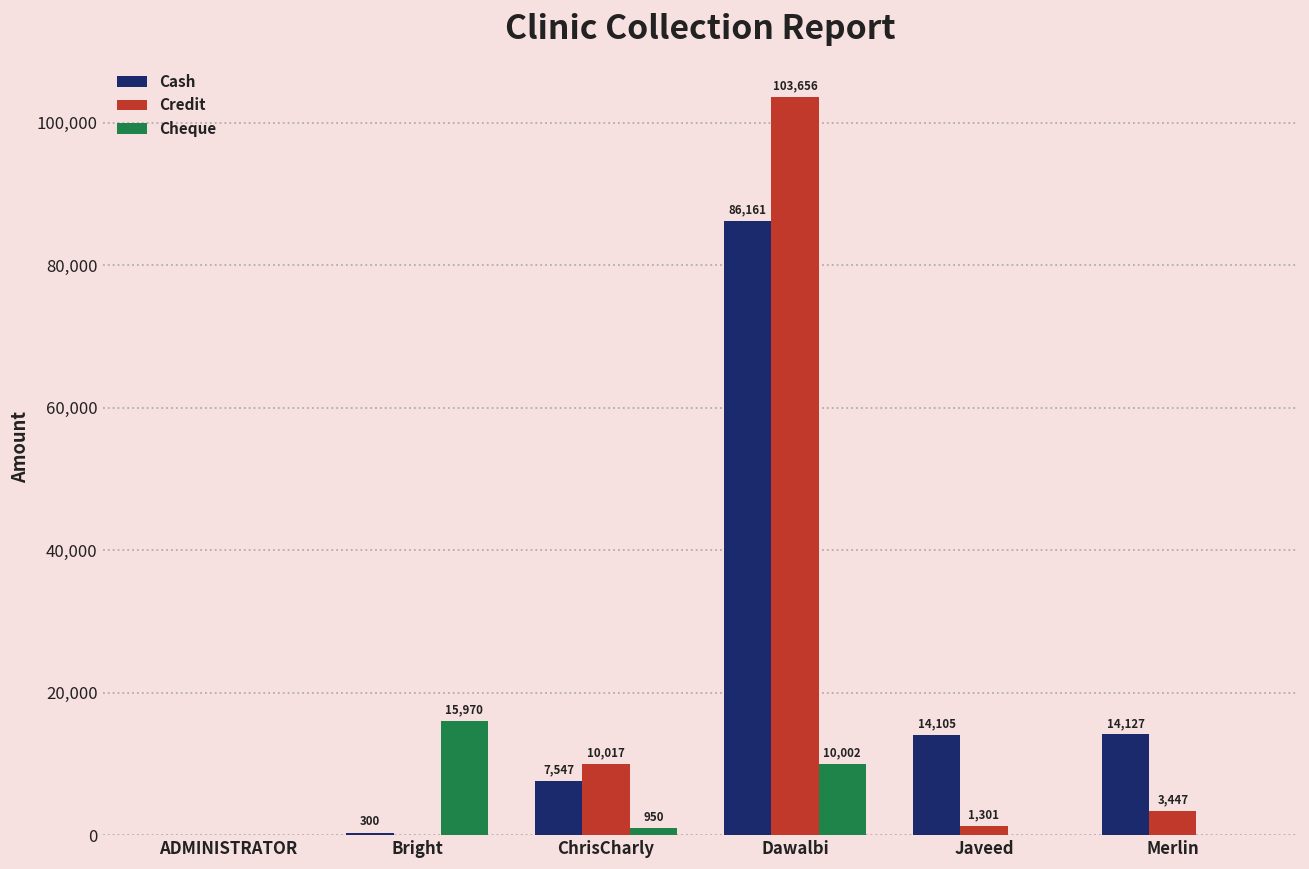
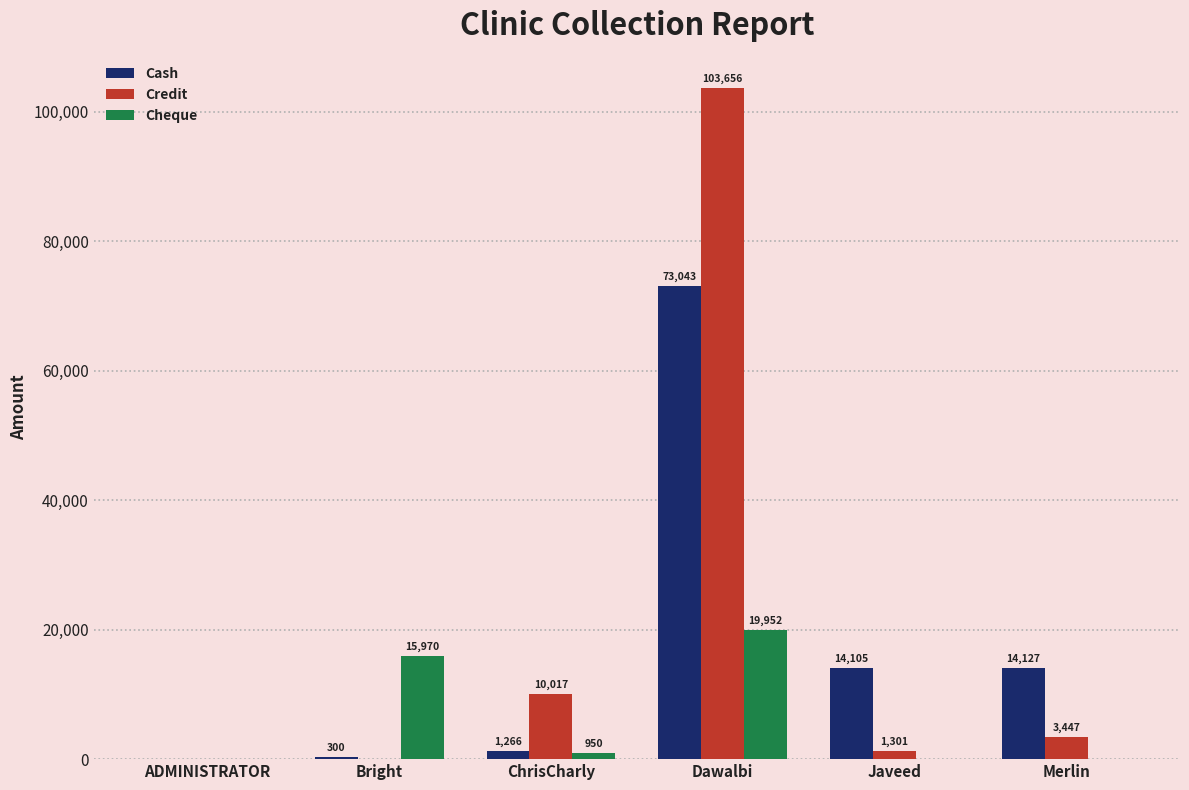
  {
    "Cash": {
      "Bright": "300",
-     "ChrisCharly": "7,547",
-     "Dawalbi": "86,161",
+     "ChrisCharly": "1,266",
+     "Dawalbi": "73,043",
      "Javeed": "14,105",
      "Merlin": "14,127"
    },
    "Credit": {
      "ChrisCharly": "10,017",
      "Dawalbi": "103,656",
      "Javeed": "1,301",
      "Merlin": "3,447"
    },
    "Cheque": {
      "Bright": "15,970",
      "ChrisCharly": "950",
-     "Dawalbi": "10,002"
+     "Dawalbi": "19,952"
    }
  }
